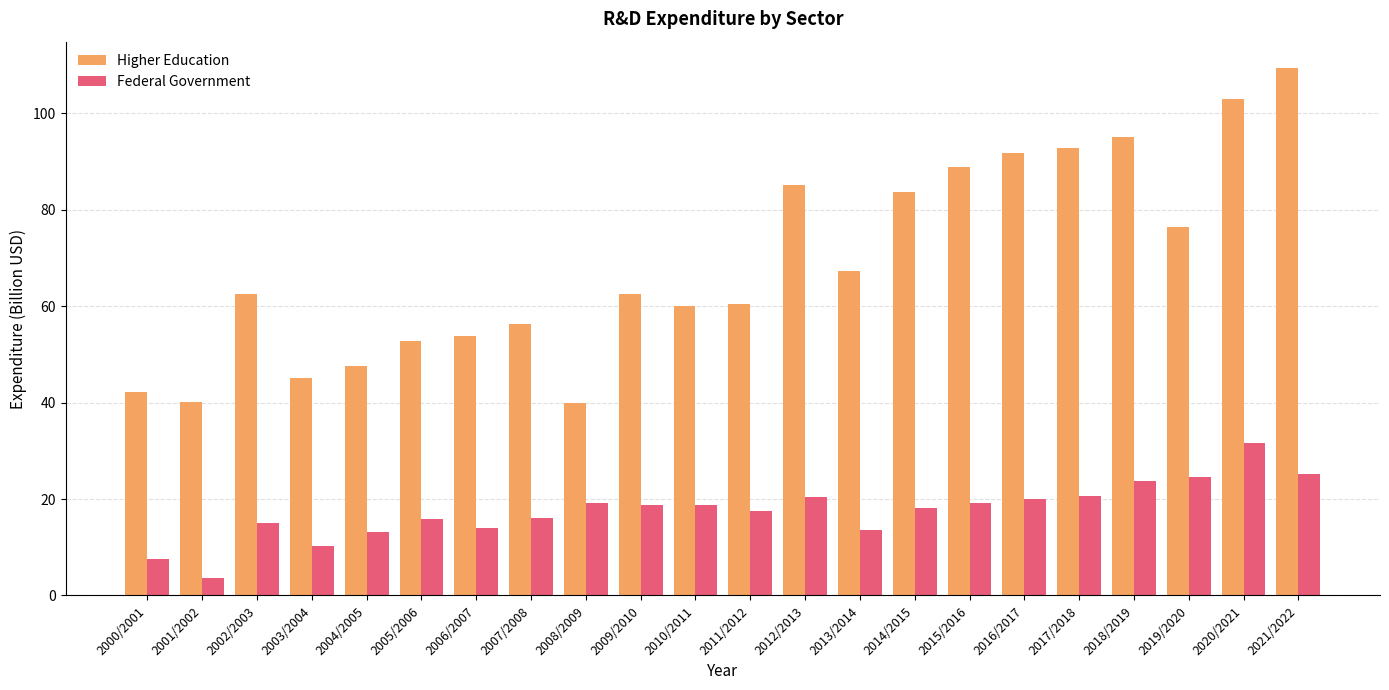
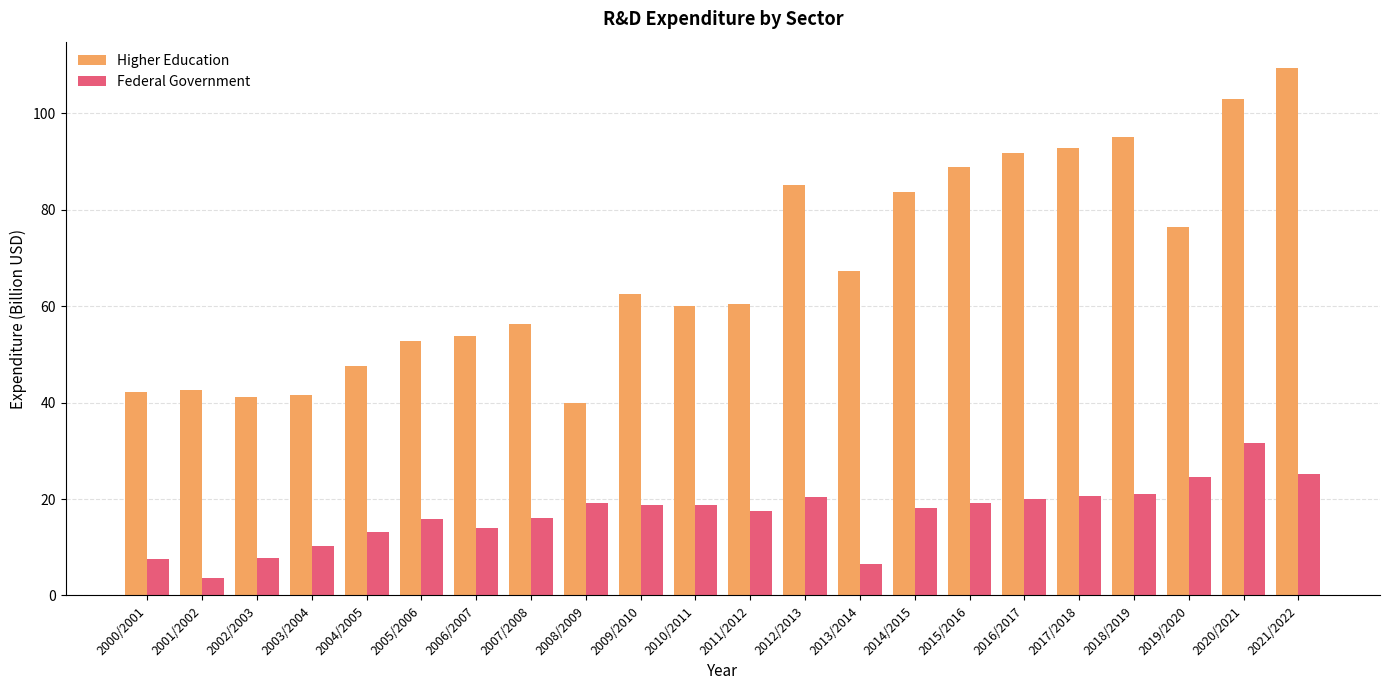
  {
    "Higher Education": {
      "2000/2001": 42,
-     "2001/2002": 40,
-     "2002/2003": 63,
-     "2003/2004": 45,
+     "2001/2002": 43,
+     "2002/2003": 41,
+     "2003/2004": 42,
      "2004/2005": 48,
      "2005/2006": 53,
      "2006/2007": 54,
      "2007/2008": 56,
      "2008/2009": 40,
      "2009/2010": 63,
      "2010/2011": 60,
      "2011/2012": 61,
      "2012/2013": 85,
      "2013/2014": 67,
      "2014/2015": 84,
      "2015/2016": 89,
      "2016/2017": 92,
      "2017/2018": 93,
      "2018/2019": 95,
      "2019/2020": 77,
      "2020/2021": 103,
      "2021/2022": 109
    },
    "Federal Government": {
      "2000/2001": 8,
      "2001/2002": 4,
-     "2002/2003": 15,
+     "2002/2003": 8,
      "2003/2004": 10,
      "2004/2005": 13,
      "2005/2006": 16,
      "2006/2007": 14,
      "2007/2008": 16,
      "2008/2009": 19,
      "2009/2010": 19,
      "2010/2011": 19,
      "2011/2012": 18,
      "2012/2013": 21,
-     "2013/2014": 14,
+     "2013/2014": 7,
      "2014/2015": 18,
      "2015/2016": 19,
      "2016/2017": 20,
      "2017/2018": 21,
-     "2018/2019": 24,
+     "2018/2019": 21,
      "2019/2020": 25,
      "2020/2021": 32,
      "2021/2022": 25
    }
  }
